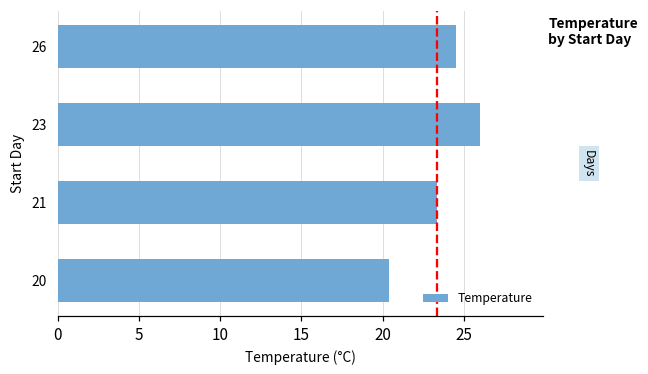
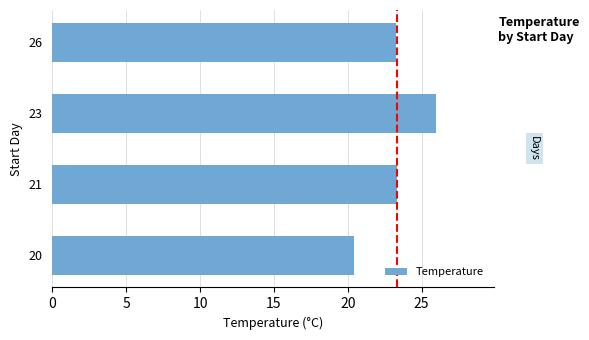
  {
-   "26": 24.5,
+   "26": 23.3,
    "23": 26.0,
    "21": 23.3,
    "20": 20.4
  }
